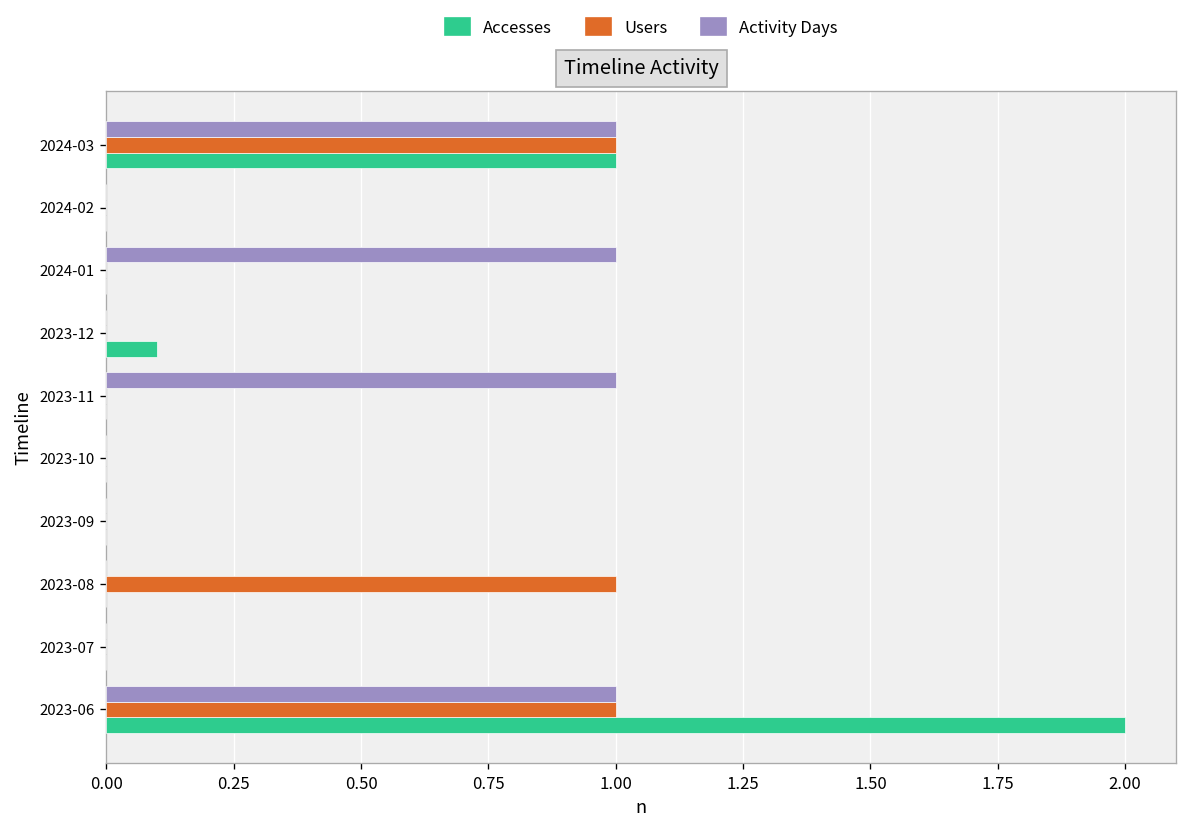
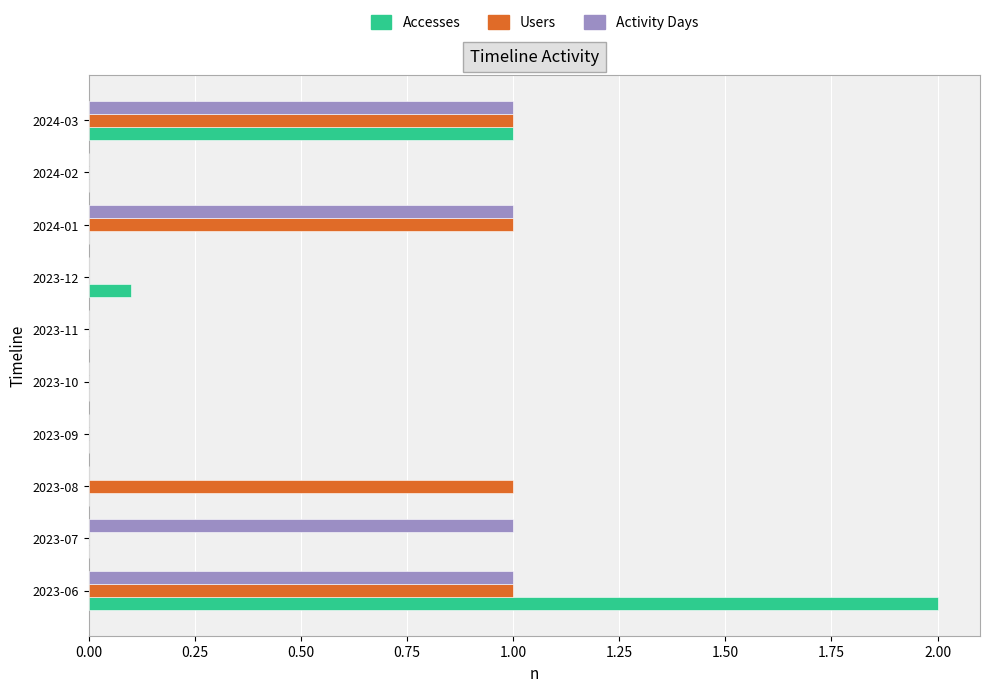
  {
    "Accesses": {
      "2024-03": 1,
      "2024-02": 0,
      "2024-01": 0,
      "2023-12": 0.10,
      "2023-11": 0,
      "2023-10": 0,
      "2023-09": 0,
      "2023-08": 0,
      "2023-07": 0,
      "2023-06": 2
    },
    "Users": {
      "2024-03": 1,
      "2024-02": 0,
-     "2024-01": 0,
+     "2024-01": 1,
      "2023-12": 0,
      "2023-11": 0,
      "2023-10": 0,
      "2023-09": 0,
      "2023-08": 1,
      "2023-07": 0,
      "2023-06": 1
    },
    "Activity Days": {
      "2024-03": 1,
      "2024-02": 0,
      "2024-01": 1,
      "2023-12": 0,
-     "2023-11": 1,
+     "2023-11": 0,
      "2023-10": 0,
      "2023-09": 0,
      "2023-08": 0,
-     "2023-07": 0,
+     "2023-07": 1,
      "2023-06": 1
    }
  }
